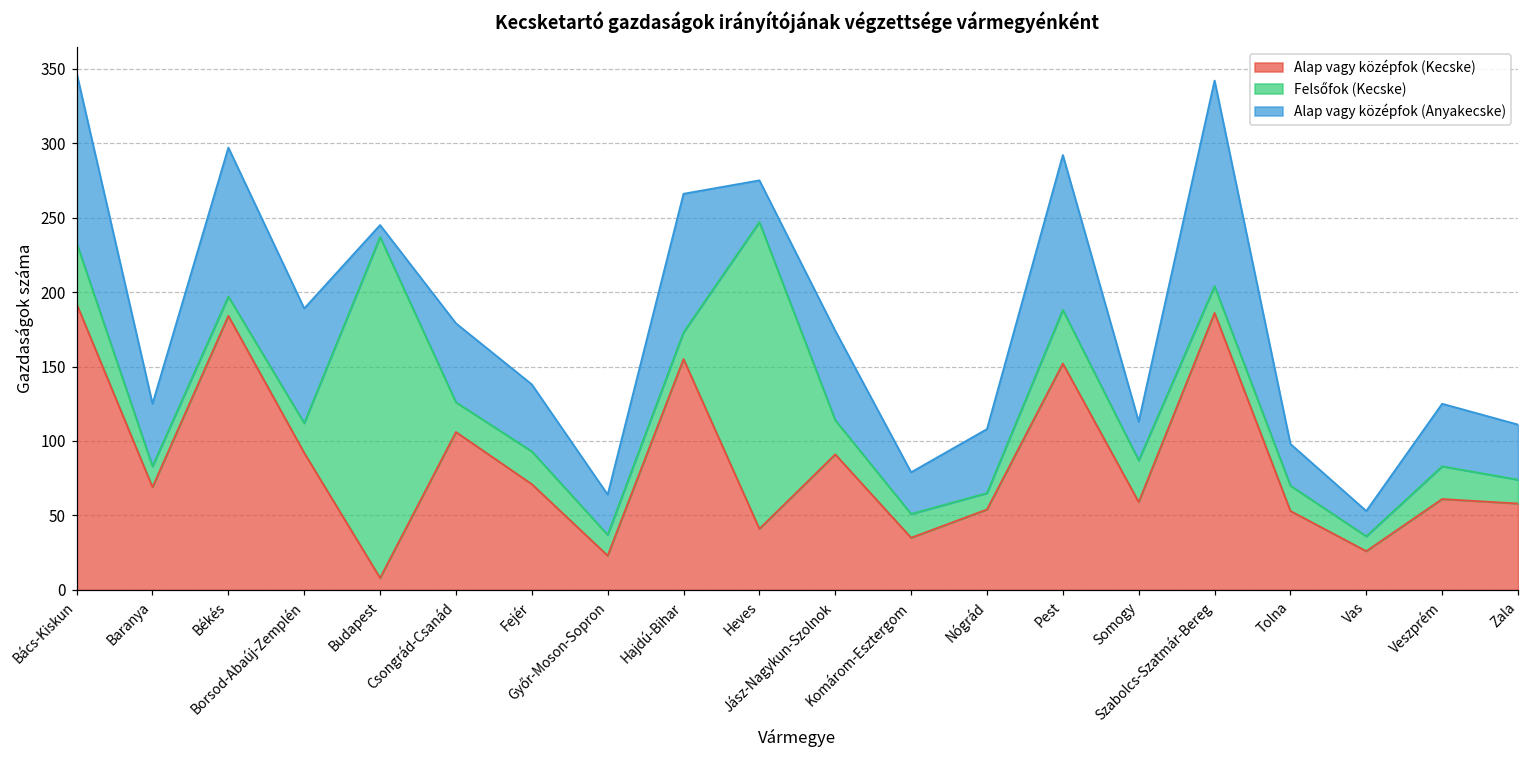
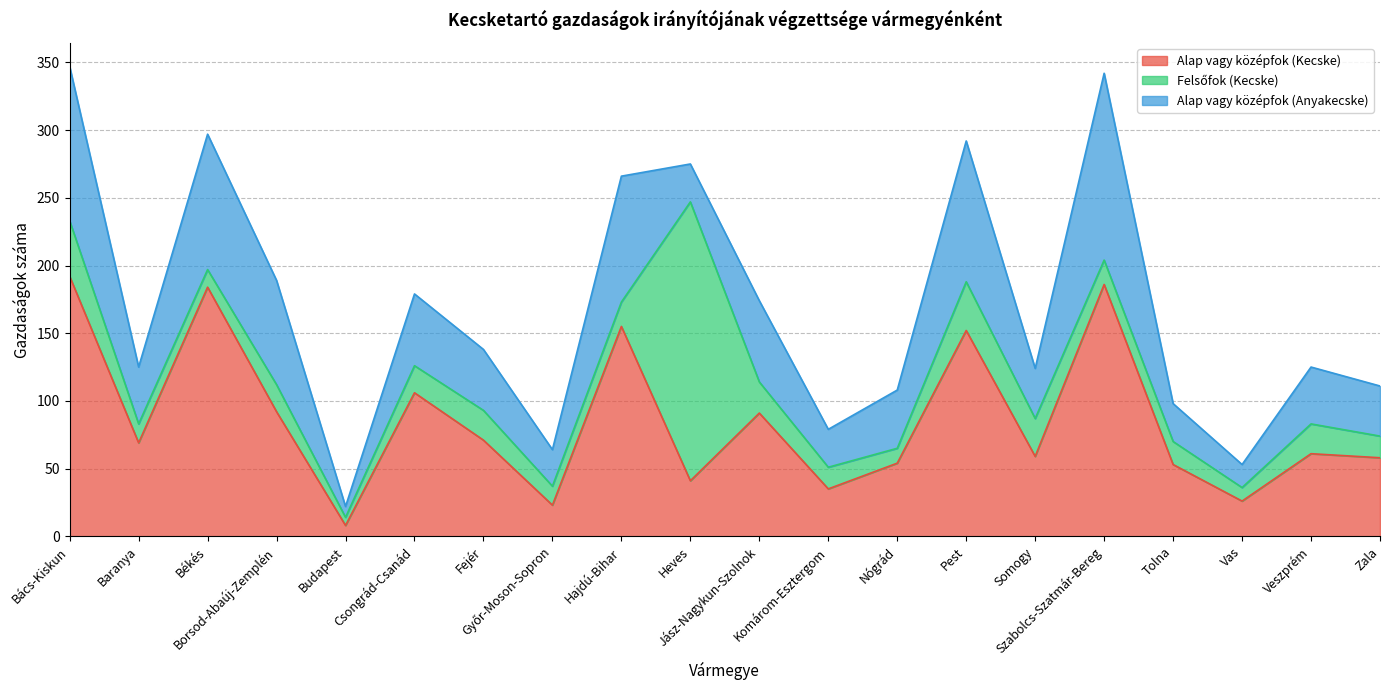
  {
    "Alap vagy középfok (Kecske)": {
      "Bács-Kiskun": 192,
      "Baranya": 69,
      "Békés": 184,
      "Borsod-Abaúj-Zemplén": 92,
      "Budapest": 8,
      "Csongrád-Csanád": 106,
      "Fejér": 71,
      "Győr-Moson-Sopron": 23,
      "Hajdú-Bihar": 155,
      "Heves": 41,
      "Jász-Nagykun-Szolnok": 91,
      "Komárom-Esztergom": 35,
      "Nógrád": 54,
      "Pest": 152,
      "Somogy": 59,
      "Szabolcs-Szatmár-Bereg": 186,
      "Tolna": 53,
      "Vas": 26,
      "Veszprém": 61,
      "Zala": 58
    },
    "Felsőfok (Kecske)": {
      "Bács-Kiskun": 41,
      "Baranya": 14,
      "Békés": 13,
      "Borsod-Abaúj-Zemplén": 20,
-     "Budapest": 229,
+     "Budapest": 6,
      "Csongrád-Csanád": 20,
      "Fejér": 22,
      "Győr-Moson-Sopron": 14,
      "Hajdú-Bihar": 18,
      "Heves": 206,
      "Jász-Nagykun-Szolnok": 23,
      "Komárom-Esztergom": 16,
      "Nógrád": 11,
      "Pest": 36,
      "Somogy": 28,
      "Szabolcs-Szatmár-Bereg": 18,
      "Tolna": 17,
      "Vas": 10,
      "Veszprém": 22,
      "Zala": 16
    },
    "Alap vagy középfok (Anyakecske)": {
      "Bács-Kiskun": 114,
      "Baranya": 42,
      "Békés": 100,
      "Borsod-Abaúj-Zemplén": 77,
      "Budapest": 8,
      "Csongrád-Csanád": 53,
      "Fejér": 45,
      "Győr-Moson-Sopron": 27,
      "Hajdú-Bihar": 93,
      "Heves": 28,
      "Jász-Nagykun-Szolnok": 60,
      "Komárom-Esztergom": 28,
      "Nógrád": 43,
      "Pest": 104,
-     "Somogy": 26,
+     "Somogy": 37,
      "Szabolcs-Szatmár-Bereg": 138,
      "Tolna": 28,
      "Vas": 17,
      "Veszprém": 42,
      "Zala": 37
    }
  }
